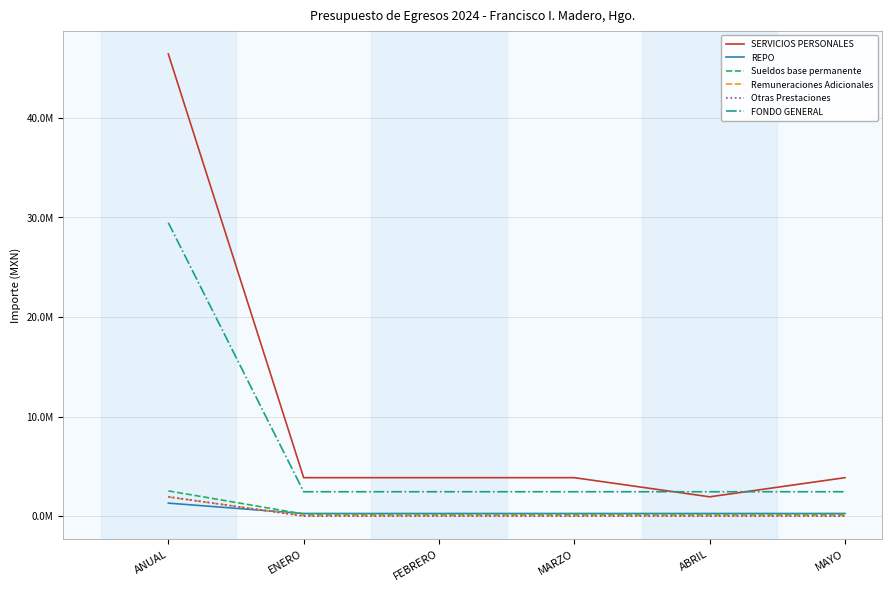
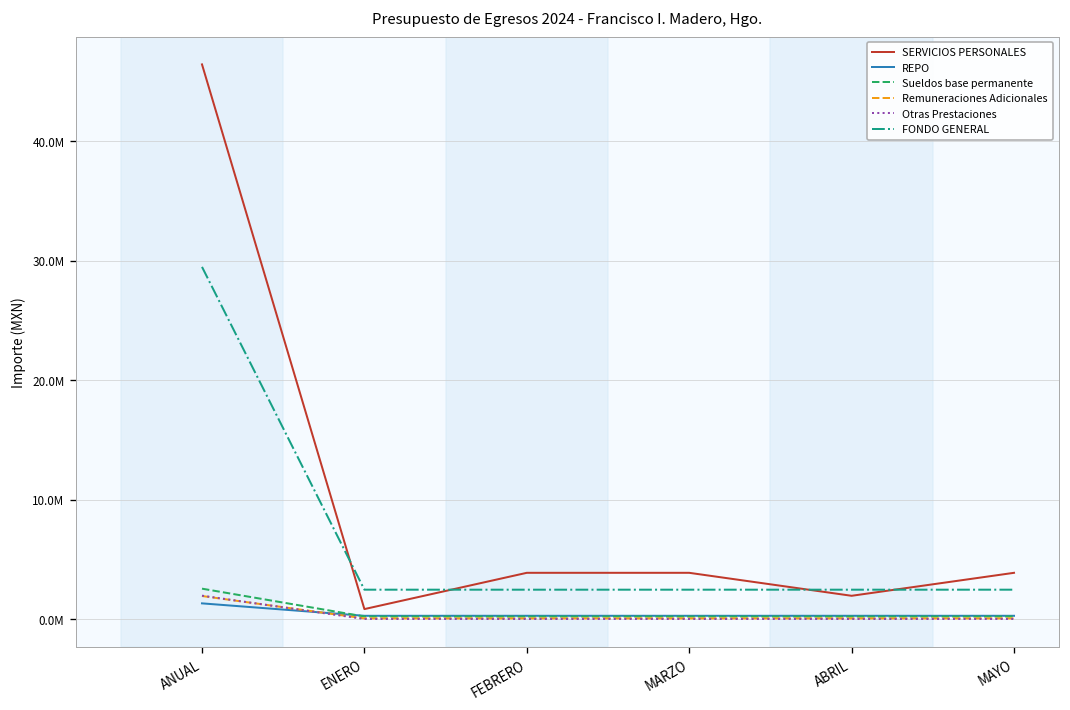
  {
    "SERVICIOS PERSONALES": {
      "ANUAL": 46000000,
-     "ENERO": 4000000,
+     "ENERO": 1000000,
      "FEBRERO": 4000000,
      "MARZO": 4000000,
      "ABRIL": 2000000,
      "MAYO": 4000000
    },
    "REPO": {
      "ANUAL": 1000000
    },
    "Otras Prestaciones": {
      "ANUAL": 2000000
    }
  }
